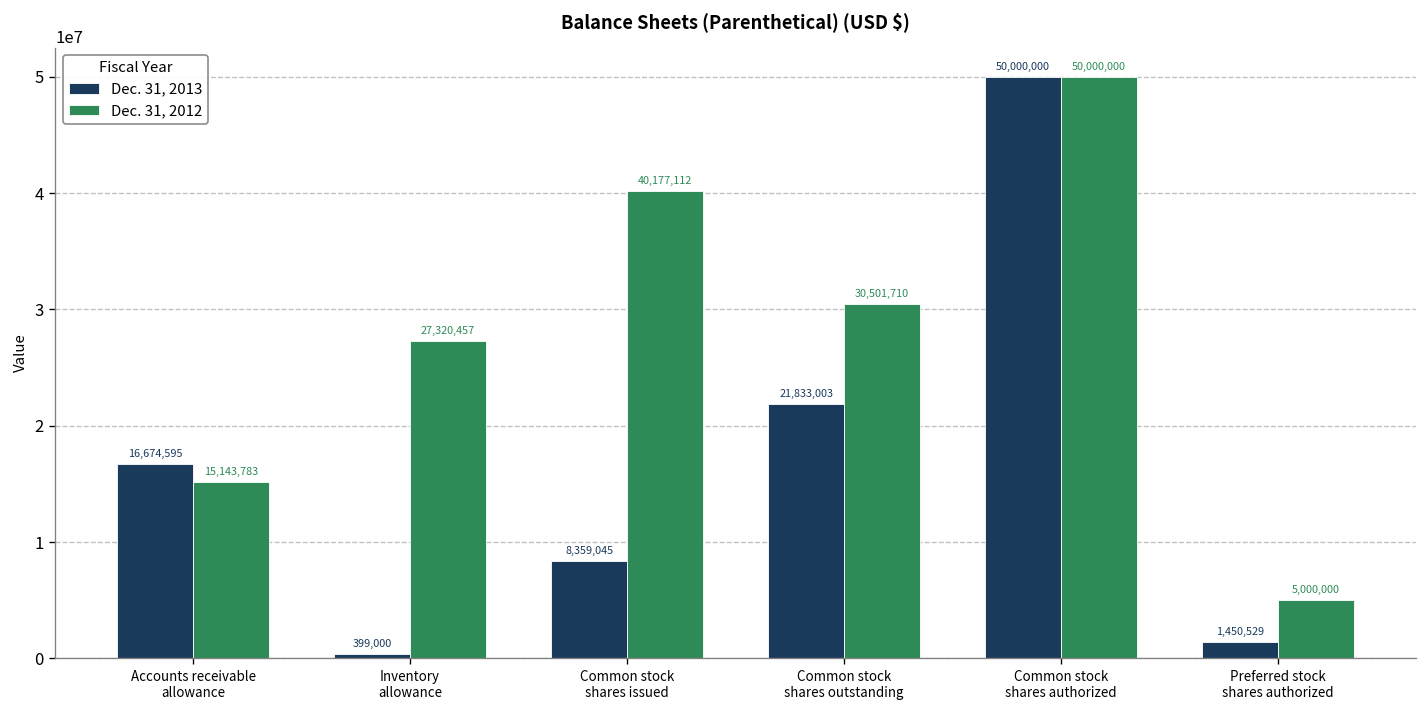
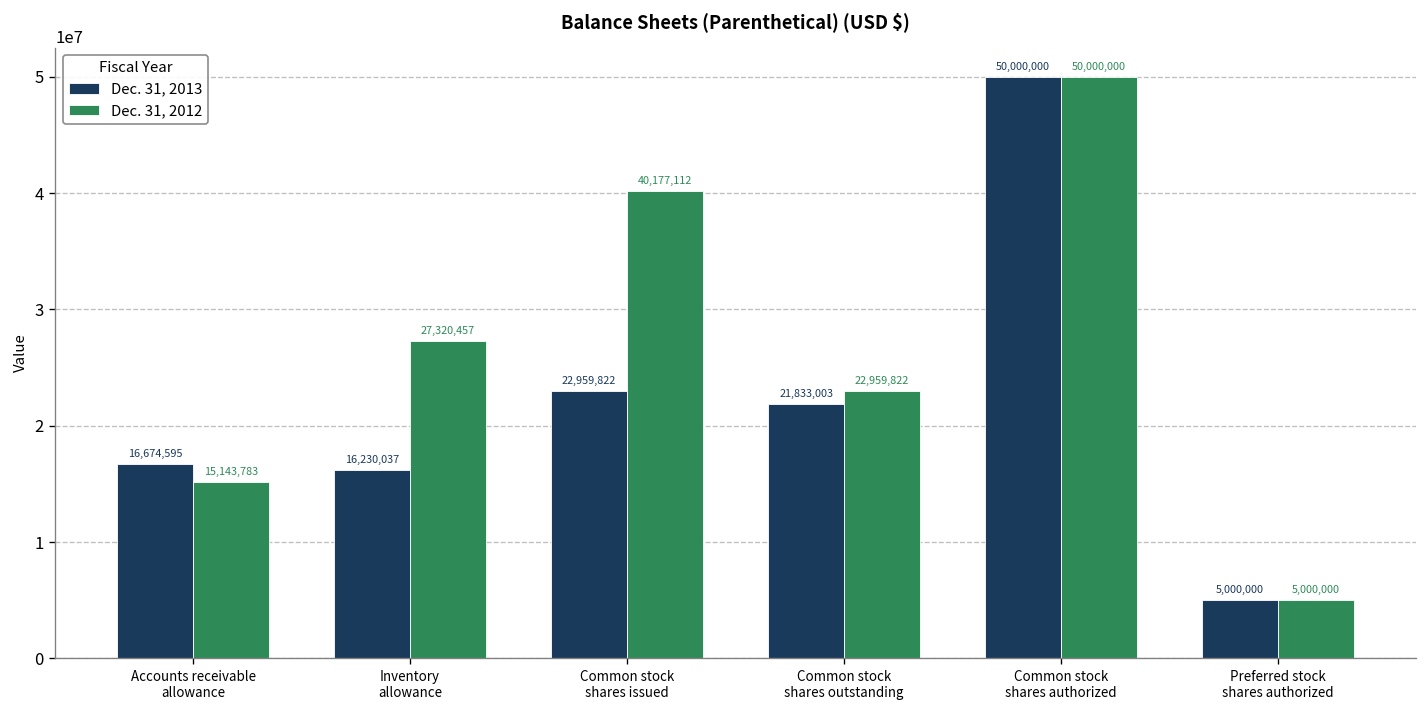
  {
    "Dec. 31, 2013": {
      "Accounts receivable allowance": "16,674,595",
-     "Inventory allowance": "399,000",
-     "Common stock shares issued": "8,359,045",
+     "Inventory allowance": "16,230,037",
+     "Common stock shares issued": "22,959,822",
      "Common stock shares outstanding": "21,833,003",
      "Common stock shares authorized": "50,000,000",
-     "Preferred stock shares authorized": "1,450,529"
+     "Preferred stock shares authorized": "5,000,000"
    },
    "Dec. 31, 2012": {
      "Accounts receivable allowance": "15,143,783",
      "Inventory allowance": "27,320,457",
      "Common stock shares issued": "40,177,112",
-     "Common stock shares outstanding": "30,501,710",
+     "Common stock shares outstanding": "22,959,822",
      "Common stock shares authorized": "50,000,000",
      "Preferred stock shares authorized": "5,000,000"
    }
  }
